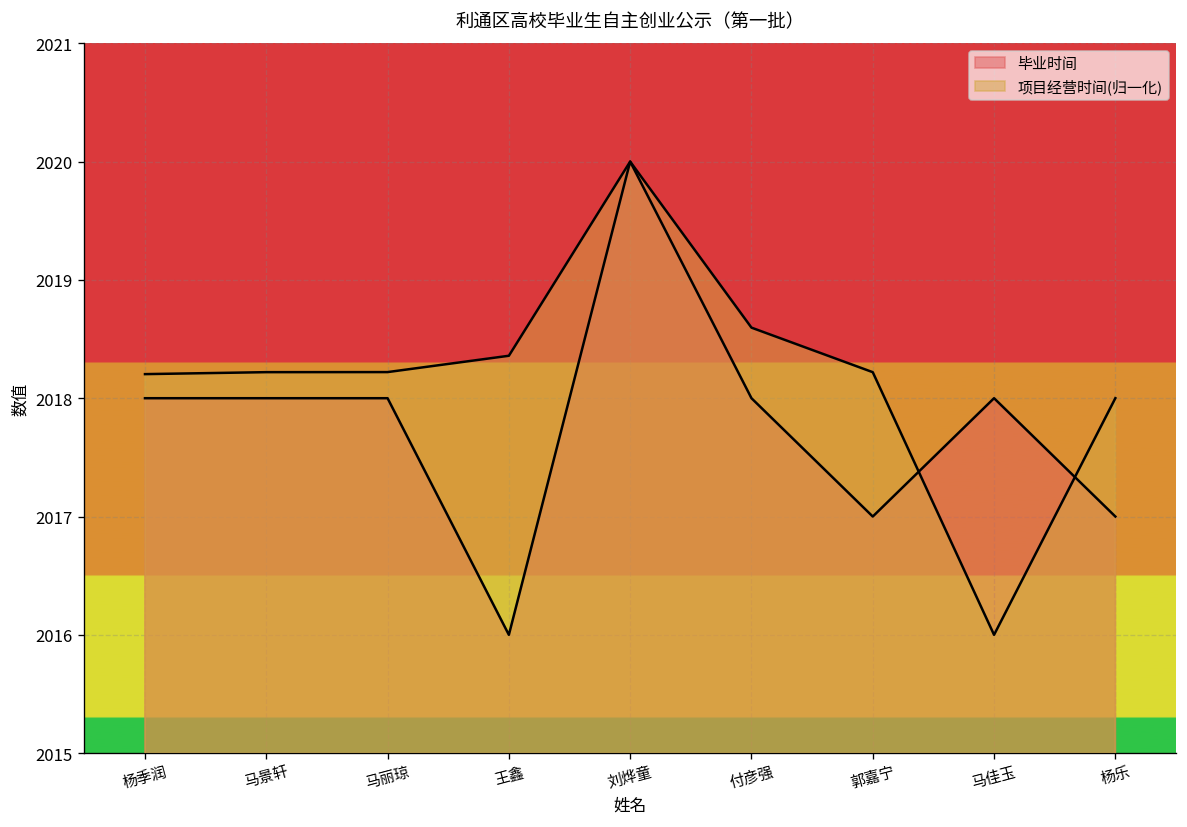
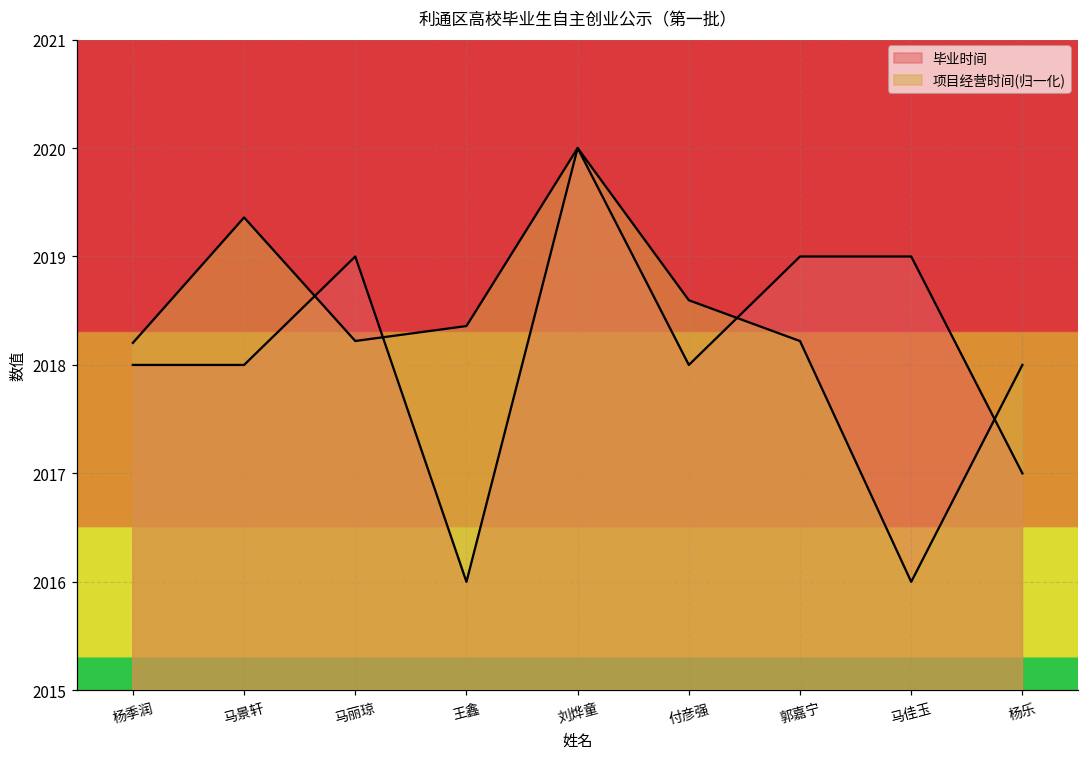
  {
    "毕业时间": {
      "杨季润": 2018,
      "马景轩": 2018,
-     "马丽琼": 2018,
+     "马丽琼": 2019,
      "王鑫": 2016,
      "付彦强": 2018,
-     "郭嘉宁": 2017,
-     "马佳玉": 2018,
+     "郭嘉宁": 2019,
+     "马佳玉": 2019,
      "杨乐": 2017
    },
    "项目经营时间(归一化)": {
      "杨季润": 2018.2,
-     "马景轩": 2018.2,
+     "马景轩": 2019.4,
      "马丽琼": 2018.2,
      "王鑫": 2018.4,
      "付彦强": 2018.6,
      "郭嘉宁": 2018.2,
      "马佳玉": 2016.0,
      "杨乐": 2018.0
    }
  }
